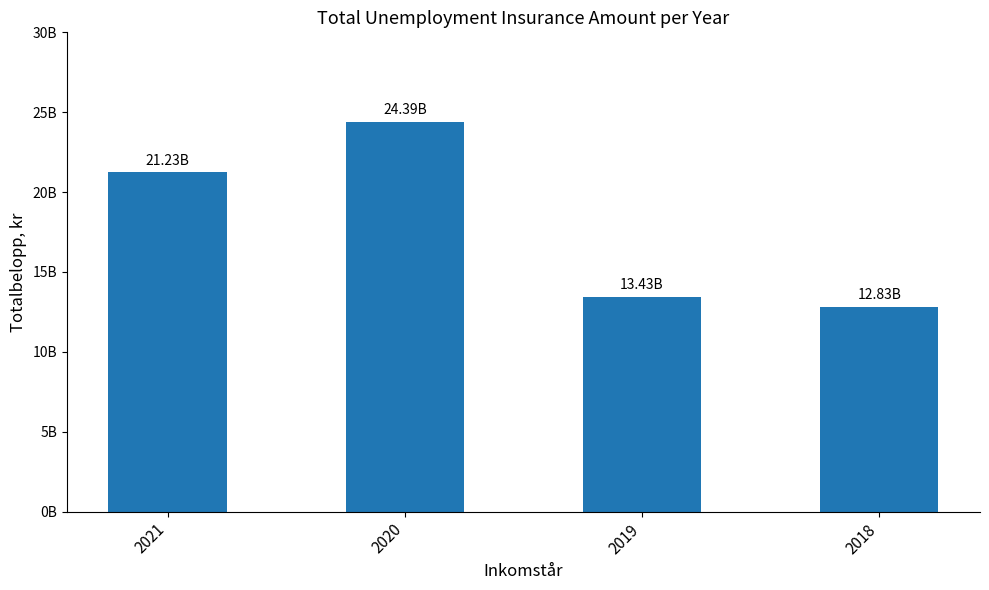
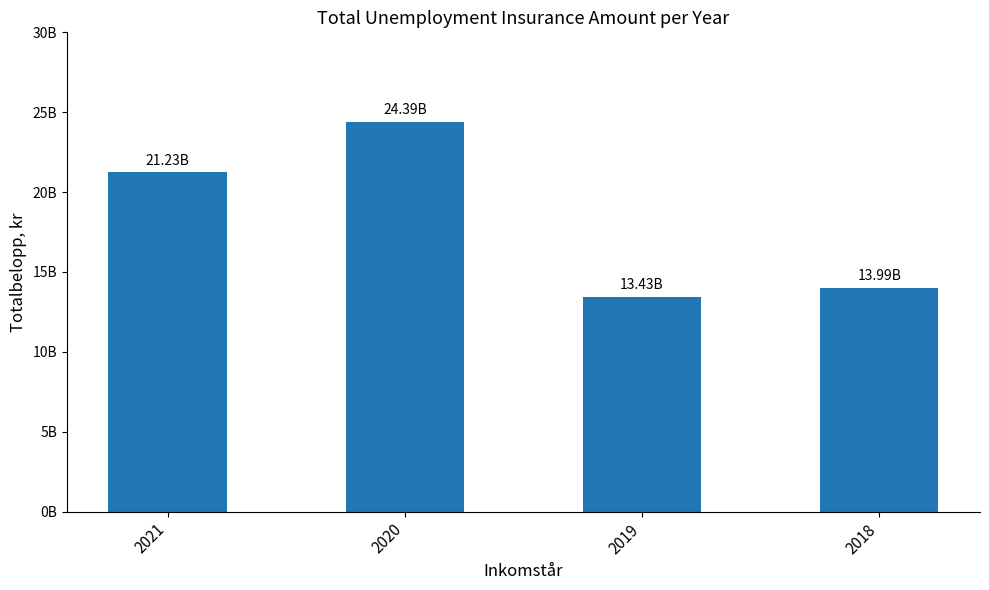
  {
    "2021": "21.23B",
    "2020": "24.39B",
    "2019": "13.43B",
-   "2018": "12.83B"
+   "2018": "13.99B"
  }
